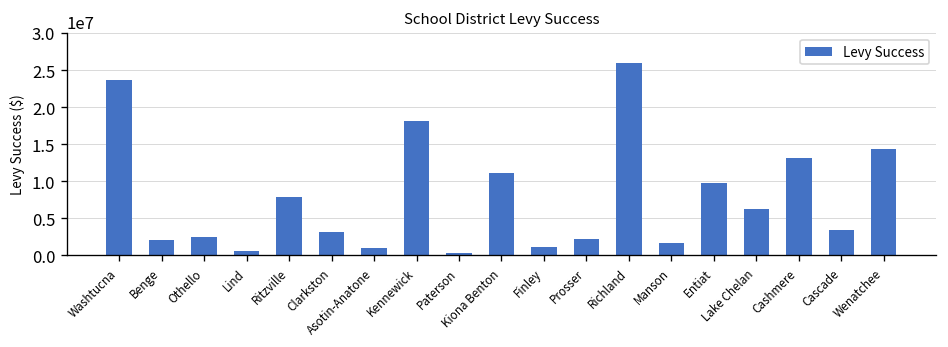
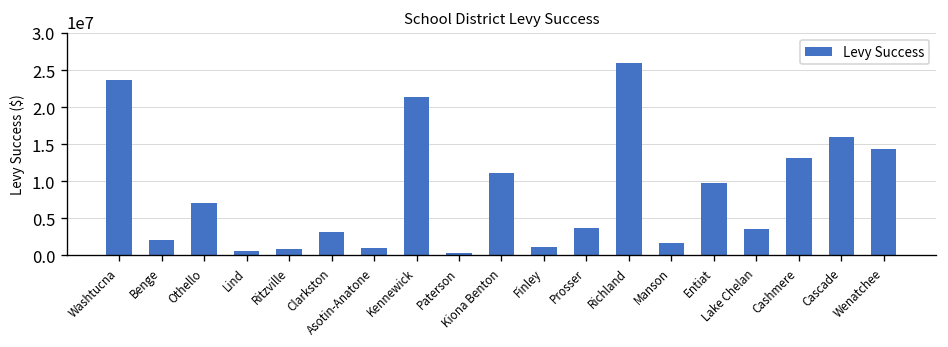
  {
    "Washtucna": 24000000,
    "Benge": 2000000,
-   "Othello": 2000000,
+   "Othello": 7000000,
    "Lind": 1000000,
-   "Ritzville": 8000000,
+   "Ritzville": 1000000,
    "Clarkston": 3000000,
    "Asotin-Anatone": 1000000,
-   "Kennewick": 18000000,
+   "Kennewick": 21000000,
    "Kiona Benton": 11000000,
    "Finley": 1000000,
-   "Prosser": 2000000,
+   "Prosser": 4000000,
    "Richland": 26000000,
    "Manson": 2000000,
    "Entiat": 10000000,
-   "Lake Chelan": 6000000,
+   "Lake Chelan": 4000000,
    "Cashmere": 13000000,
-   "Cascade": 3000000,
+   "Cascade": 16000000,
    "Wenatchee": 14000000
  }
